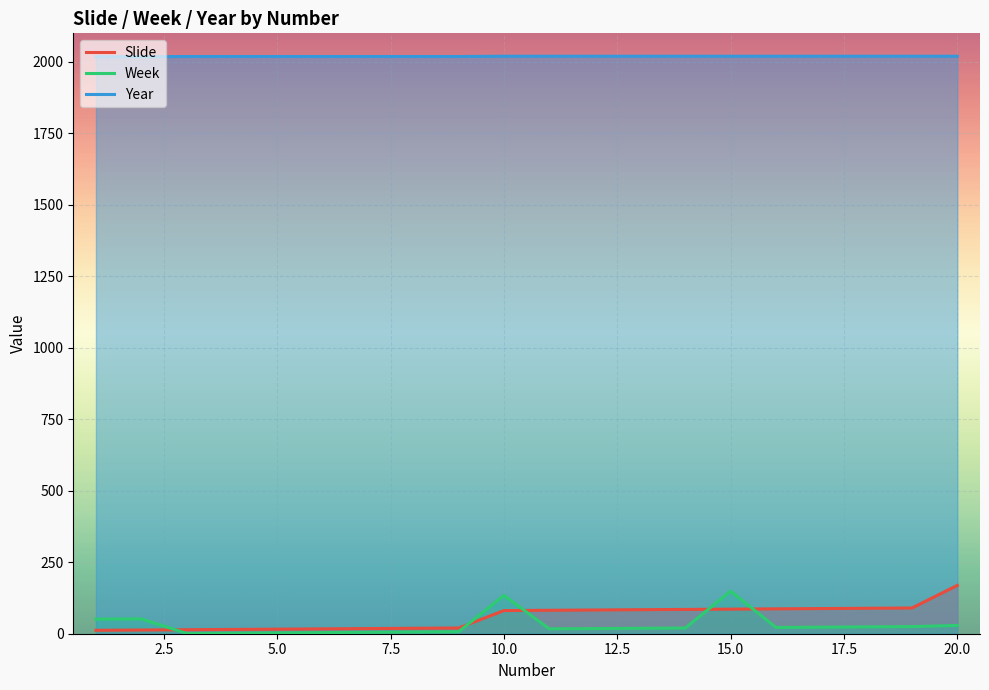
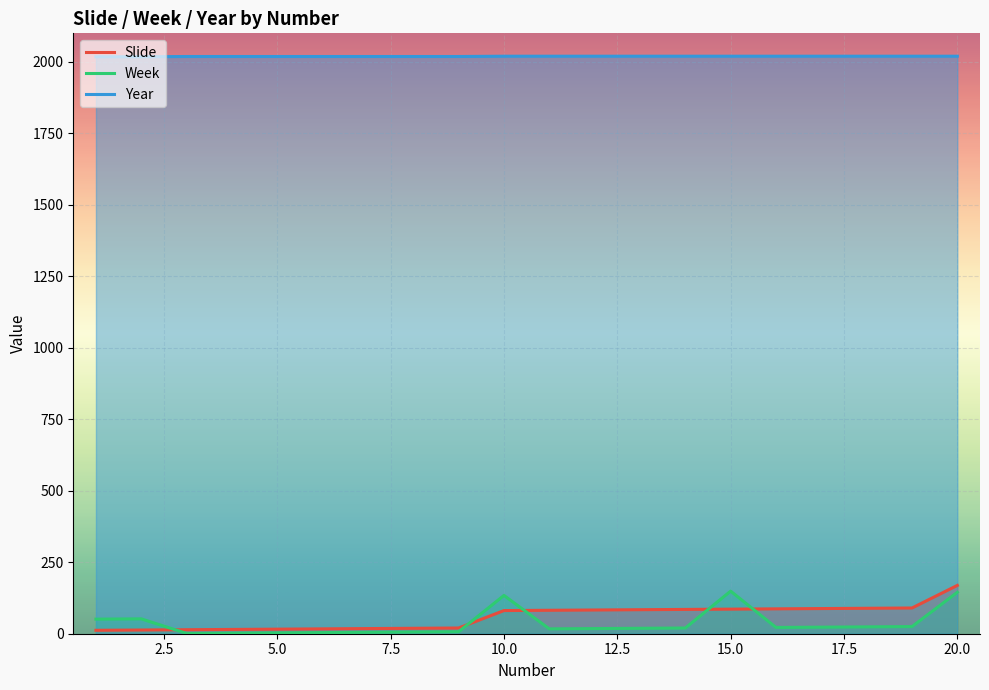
  {
    "Slide": {
      "5.0": 20,
      "10.0": 80,
      "15.0": 90,
      "20.0": 170
    },
    "Week": {
      "5.0": 0,
      "10.0": 130,
      "15.0": 150,
-     "20.0": 30
+     "20.0": 150
    },
    "Year": {
      "5.0": 2020,
      "10.0": 2020,
      "15.0": 2020,
      "20.0": 2020
    }
  }
